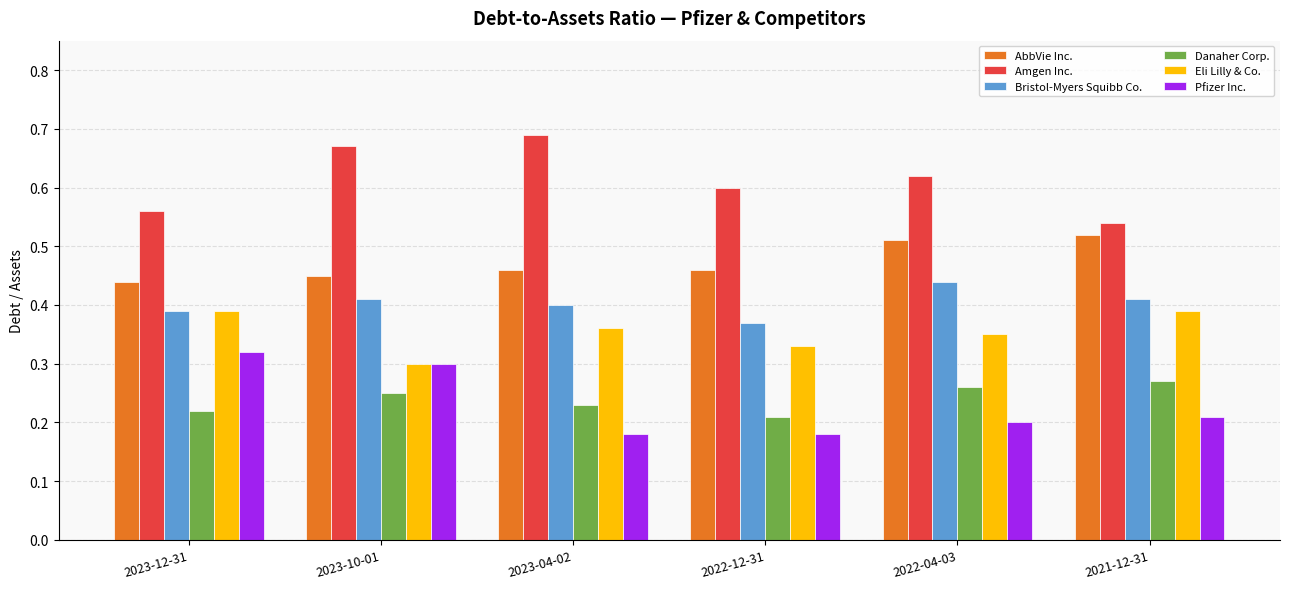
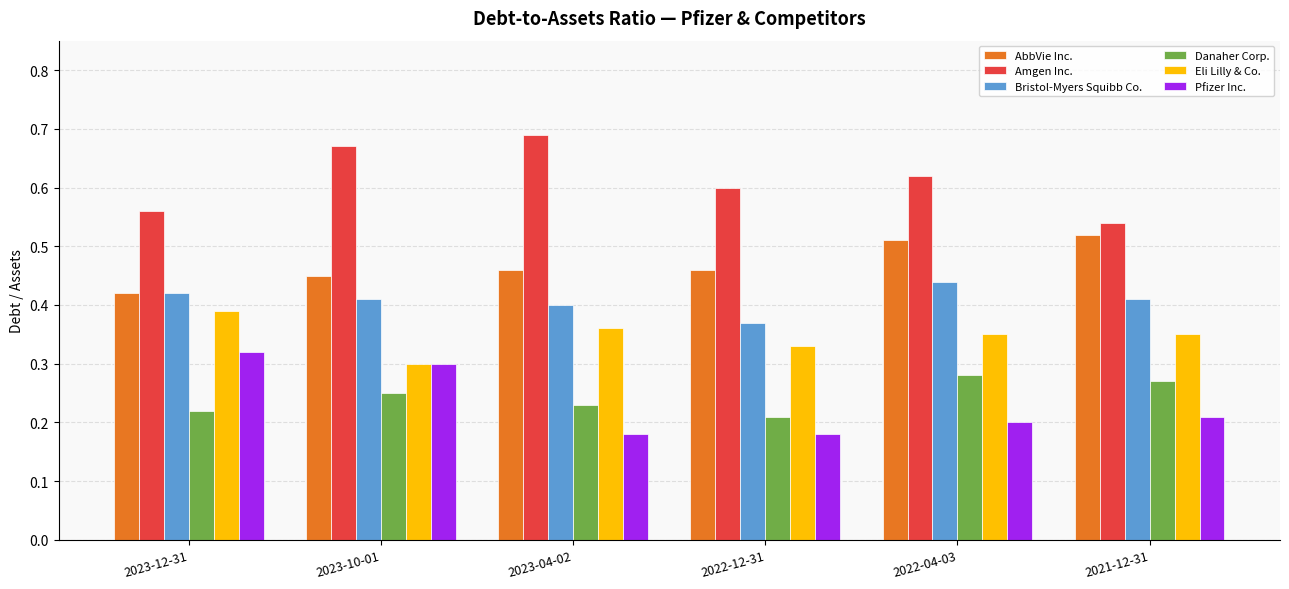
  {
    "AbbVie Inc.": {
-     "2023-12-31": 0.44,
+     "2023-12-31": 0.42,
      "2023-10-01": 0.45,
      "2023-04-02": 0.46,
      "2022-12-31": 0.46,
      "2022-04-03": 0.51,
      "2021-12-31": 0.52
    },
    "Amgen Inc.": {
      "2023-12-31": 0.56,
      "2023-10-01": 0.67,
      "2023-04-02": 0.69,
      "2022-12-31": 0.60,
      "2022-04-03": 0.62,
      "2021-12-31": 0.54
    },
    "Bristol-Myers Squibb Co.": {
-     "2023-12-31": 0.39,
+     "2023-12-31": 0.42,
      "2023-10-01": 0.41,
      "2023-04-02": 0.40,
      "2022-12-31": 0.37,
      "2022-04-03": 0.44,
      "2021-12-31": 0.41
    },
    "Danaher Corp.": {
      "2023-12-31": 0.22,
      "2023-10-01": 0.25,
      "2023-04-02": 0.23,
      "2022-12-31": 0.21,
-     "2022-04-03": 0.26,
+     "2022-04-03": 0.28,
      "2021-12-31": 0.27
    },
    "Eli Lilly & Co.": {
      "2023-12-31": 0.39,
      "2023-10-01": 0.30,
      "2023-04-02": 0.36,
      "2022-12-31": 0.33,
      "2022-04-03": 0.35,
-     "2021-12-31": 0.39
+     "2021-12-31": 0.35
    },
    "Pfizer Inc.": {
      "2023-12-31": 0.32,
      "2023-10-01": 0.30,
      "2023-04-02": 0.18,
      "2022-12-31": 0.18,
      "2022-04-03": 0.20,
      "2021-12-31": 0.21
    }
  }
